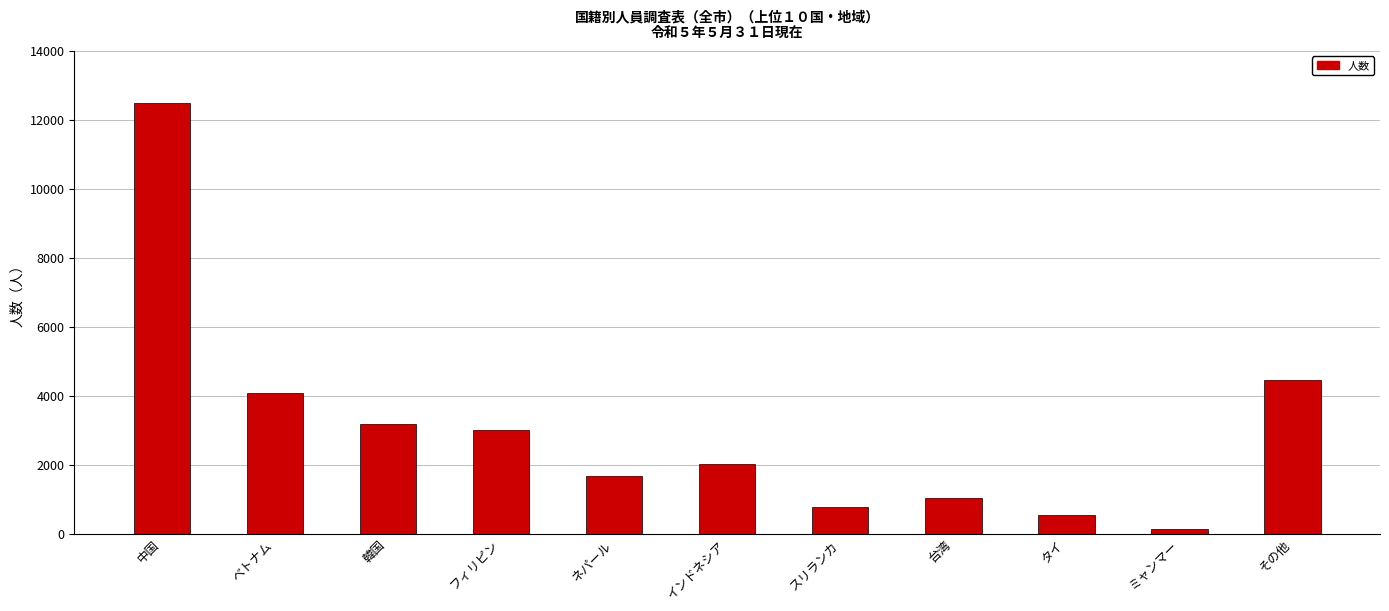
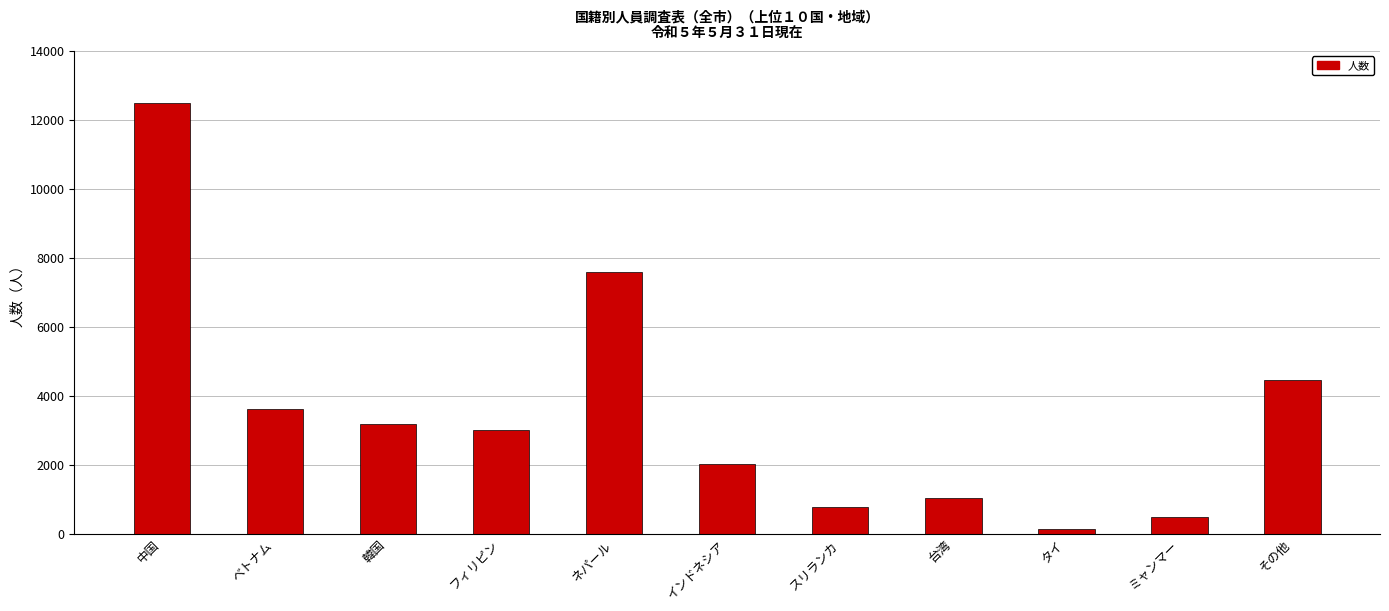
  {
    "中国": 12500,
-   "ベトナム": 4100,
+   "ベトナム": 3600,
    "韓国": 3200,
    "フィリピン": 3000,
-   "ネパール": 1700,
+   "ネパール": 7600,
    "インドネシア": 2000,
    "スリランカ": 800,
    "台湾": 1000,
-   "タイ": 600,
-   "ミャンマー": 100,
+   "タイ": 100,
+   "ミャンマー": 500,
    "その他": 4500
  }
